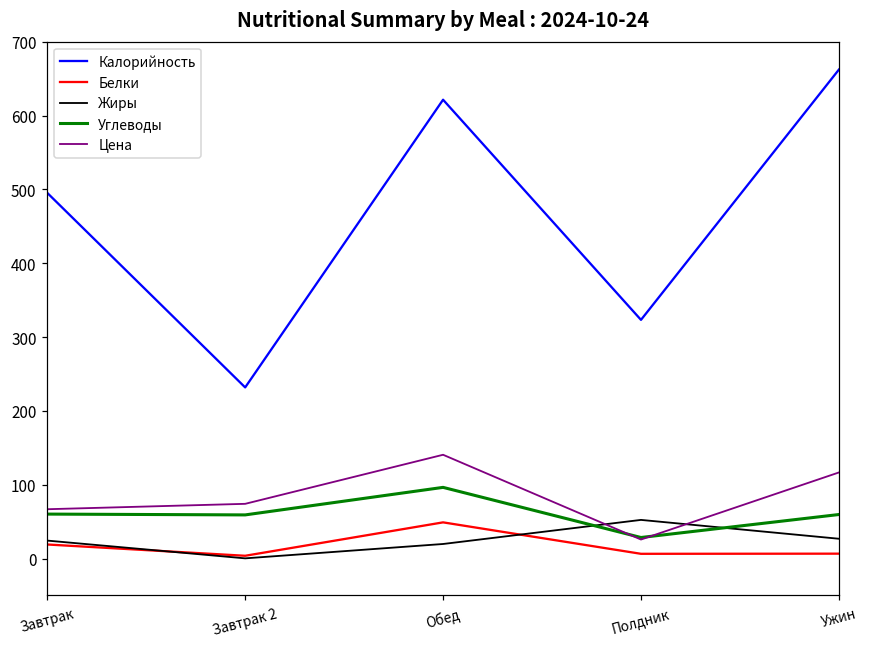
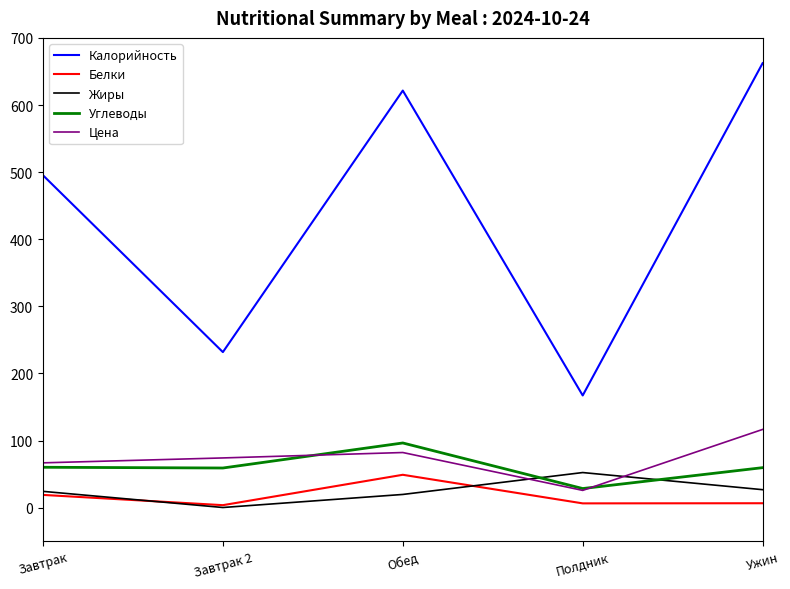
  {
    "Калорийность": {
      "Завтрак": 500,
      "Завтрак 2": 230,
      "Обед": 620,
-     "Полдник": 320,
+     "Полдник": 170,
      "Ужин": 660
    },
    "Белки": {
      "Завтрак": 20,
      "Обед": 50,
      "Полдник": 10,
      "Ужин": 10
    },
    "Жиры": {
      "Завтрак": 20,
      "Обед": 20,
      "Полдник": 50,
      "Ужин": 30
    },
    "Углеводы": {
      "Завтрак": 60,
      "Завтрак 2": 60,
      "Обед": 100,
      "Ужин": 60
    },
    "Цена": {
      "Завтрак": 70,
      "Завтрак 2": 70,
-     "Обед": 140,
+     "Обед": 80,
      "Ужин": 120
    }
  }
